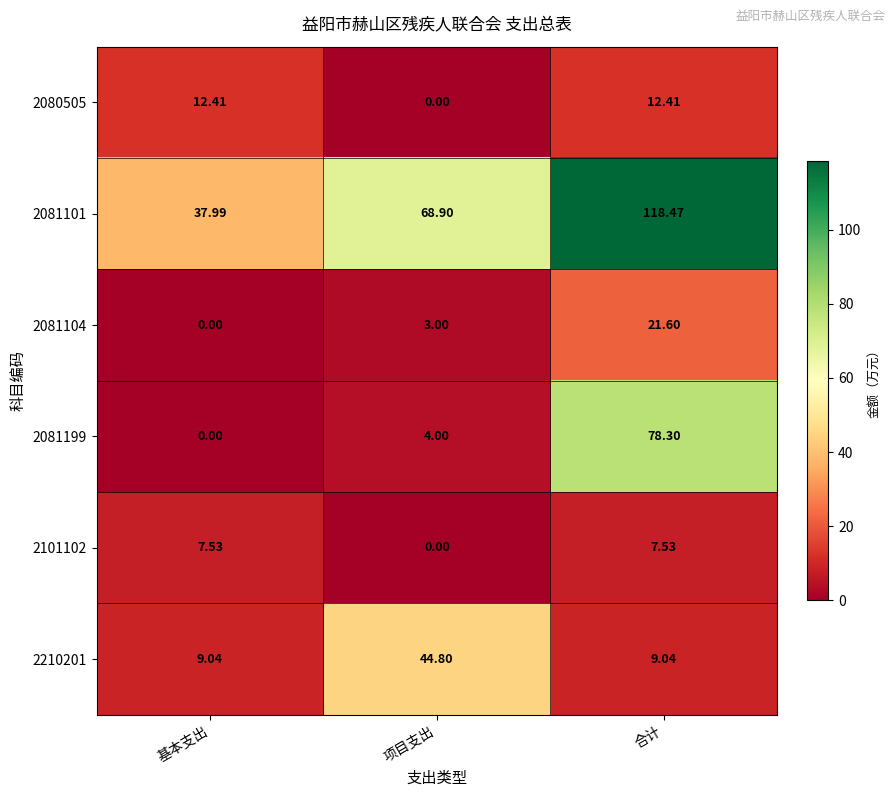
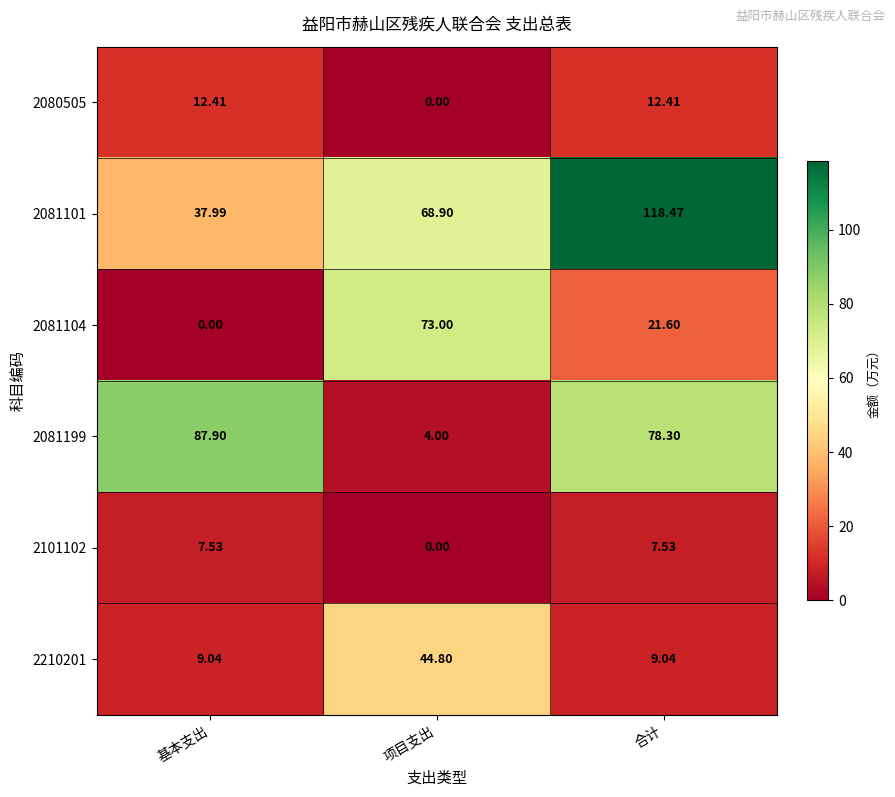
  {
    "2080505": {
      "基本支出": 12.41,
      "项目支出": 0.00,
      "合计": 12.41
    },
    "2081101": {
      "基本支出": 37.99,
      "项目支出": 68.90,
      "合计": 118.47
    },
    "2081104": {
      "基本支出": 0.00,
-     "项目支出": 3.00,
+     "项目支出": 73.00,
      "合计": 21.60
    },
    "2081199": {
-     "基本支出": 0.00,
+     "基本支出": 87.90,
      "项目支出": 4.00,
      "合计": 78.30
    },
    "2101102": {
      "基本支出": 7.53,
      "项目支出": 0.00,
      "合计": 7.53
    },
    "2210201": {
      "基本支出": 9.04,
      "项目支出": 44.80,
      "合计": 9.04
    }
  }
